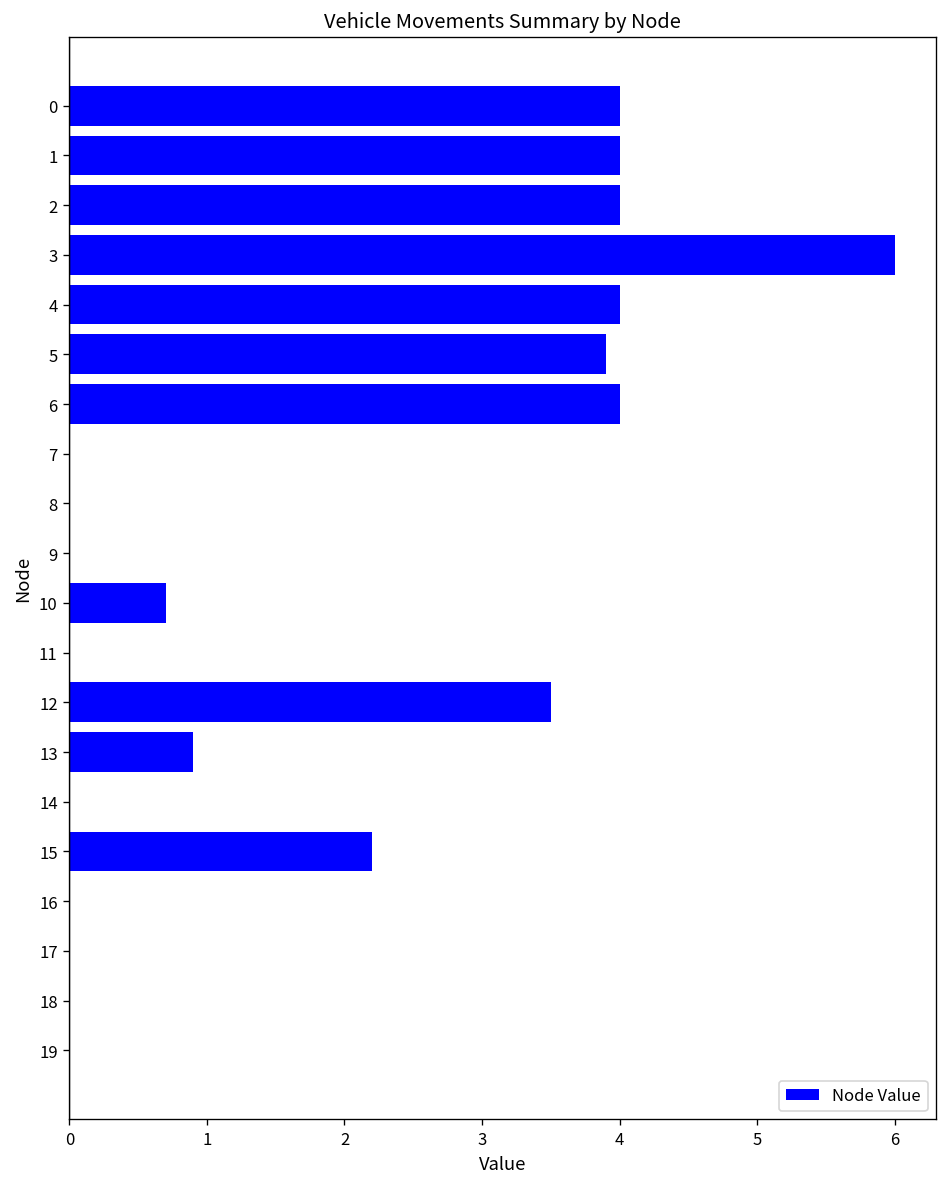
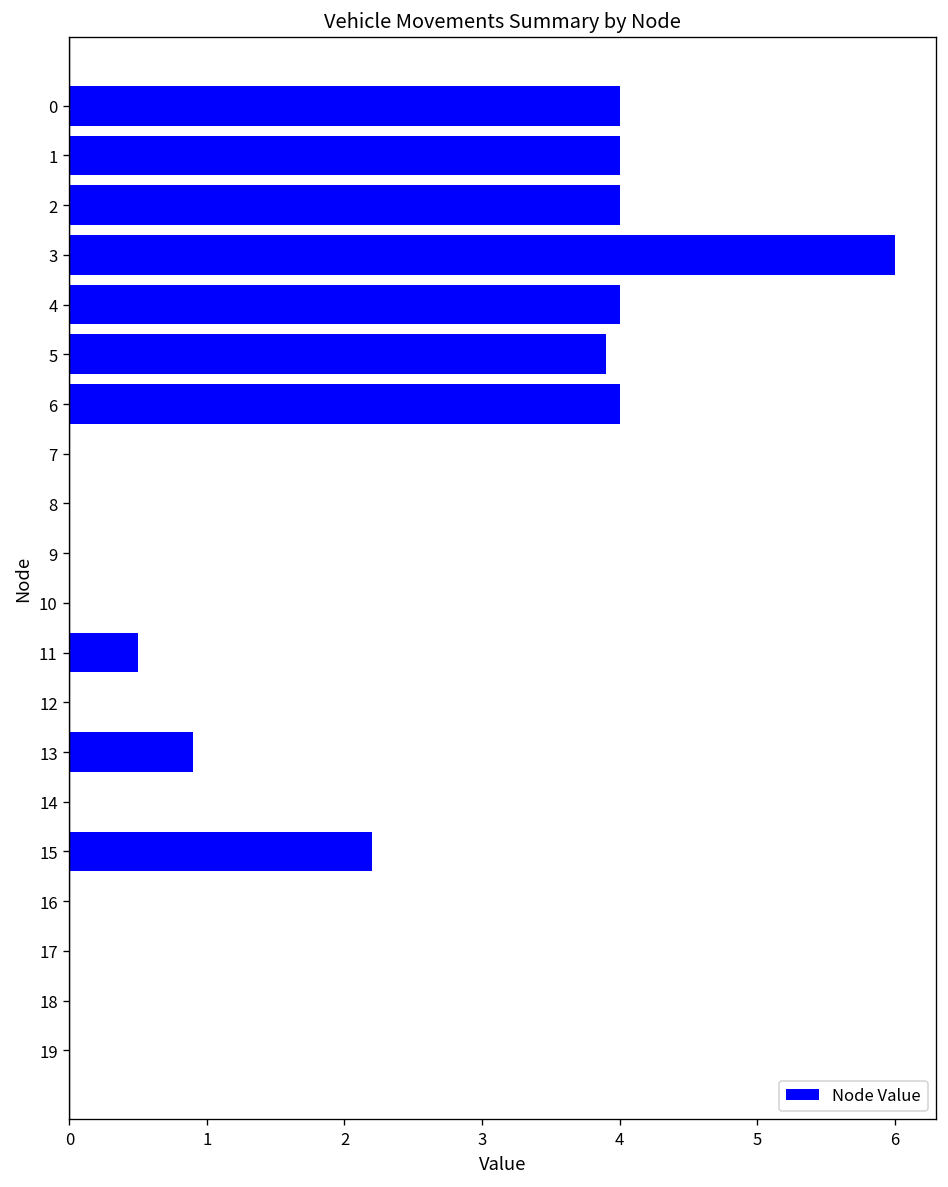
  {
    "0": 4.0,
    "1": 4.0,
    "2": 4.0,
    "3": 6.0,
    "4": 4.0,
    "5": 3.9,
    "6": 4.0,
    "7": 0.0,
    "8": 0.0,
    "9": 0.0,
-   "10": 0.7,
-   "11": 0.0,
-   "12": 3.5,
+   "10": 0.0,
+   "11": 0.5,
+   "12": 0.0,
    "13": 0.9,
    "14": 0.0,
    "15": 2.2,
    "16": 0.0,
    "17": 0.0,
    "18": 0.0,
    "19": 0.0
  }
